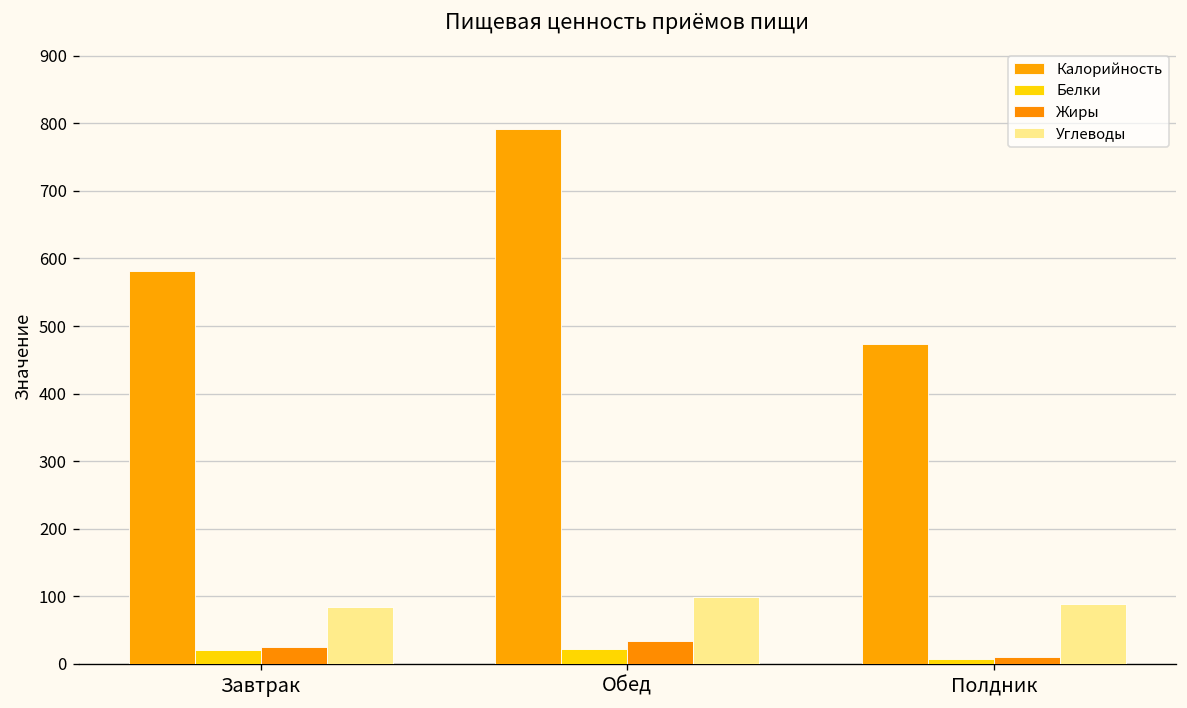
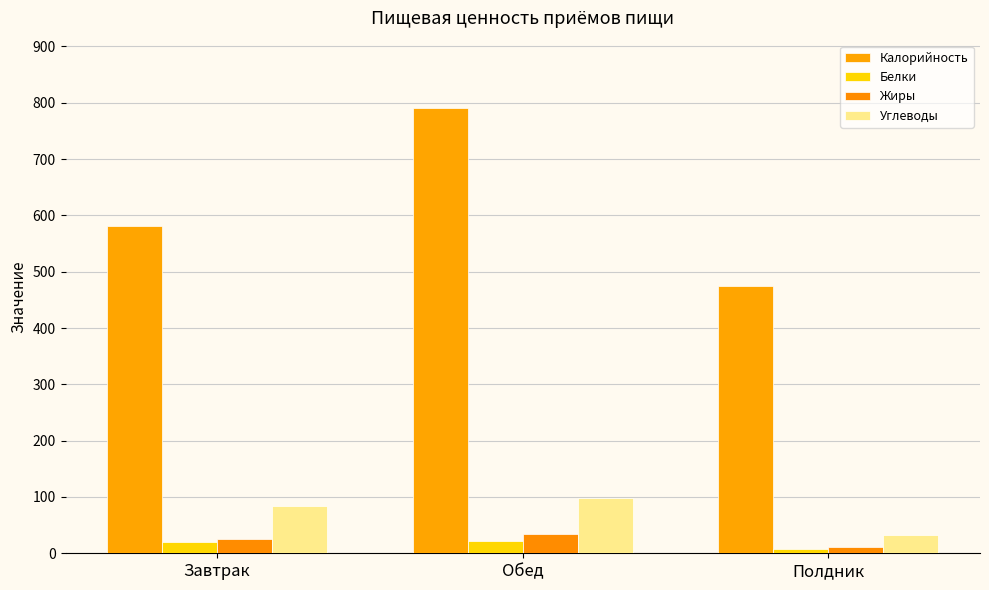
  {
    "Углеводы": {
      "Завтрак": 80,
      "Обед": 100,
-     "Полдник": 90
+     "Полдник": 30
    }
  }
